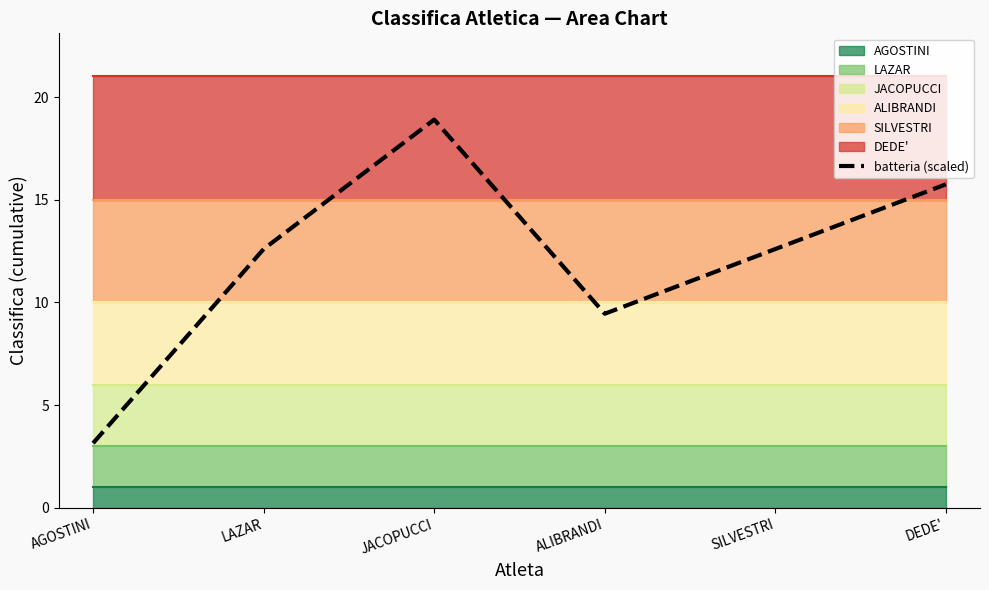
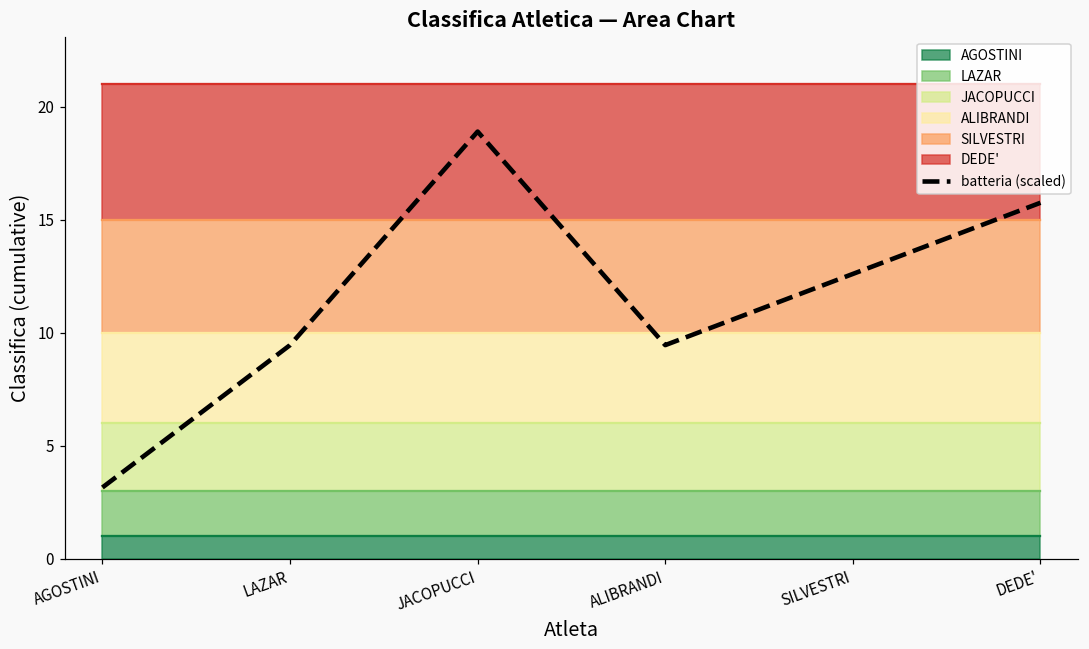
  {
    "AGOSTINI": {
      "AGOSTINI": 1.0,
      "LAZAR": 1.0,
      "JACOPUCCI": 1.0,
      "ALIBRANDI": 1.0,
      "SILVESTRI": 1.0,
      "DEDE'": 1.0
    },
    "LAZAR": {
      "AGOSTINI": 3.0,
      "LAZAR": 3.0,
      "JACOPUCCI": 3.0,
      "ALIBRANDI": 3.0,
      "SILVESTRI": 3.0,
      "DEDE'": 3.0
    },
    "SILVESTRI": {
      "AGOSTINI": 15.0,
      "LAZAR": 15.0,
      "JACOPUCCI": 15.0,
      "ALIBRANDI": 15.0,
      "SILVESTRI": 15.0,
      "DEDE'": 15.0
    },
    "DEDE'": {
      "AGOSTINI": 21.0,
      "LAZAR": 21.0,
      "JACOPUCCI": 21.0,
      "ALIBRANDI": 21.0,
      "SILVESTRI": 21.0
    },
    "batteria (scaled)": {
      "AGOSTINI": 3.2,
-     "LAZAR": 12.6,
+     "LAZAR": 9.5,
      "JACOPUCCI": 18.9,
      "ALIBRANDI": 9.5,
      "SILVESTRI": 12.6,
      "DEDE'": 15.8
    }
  }
